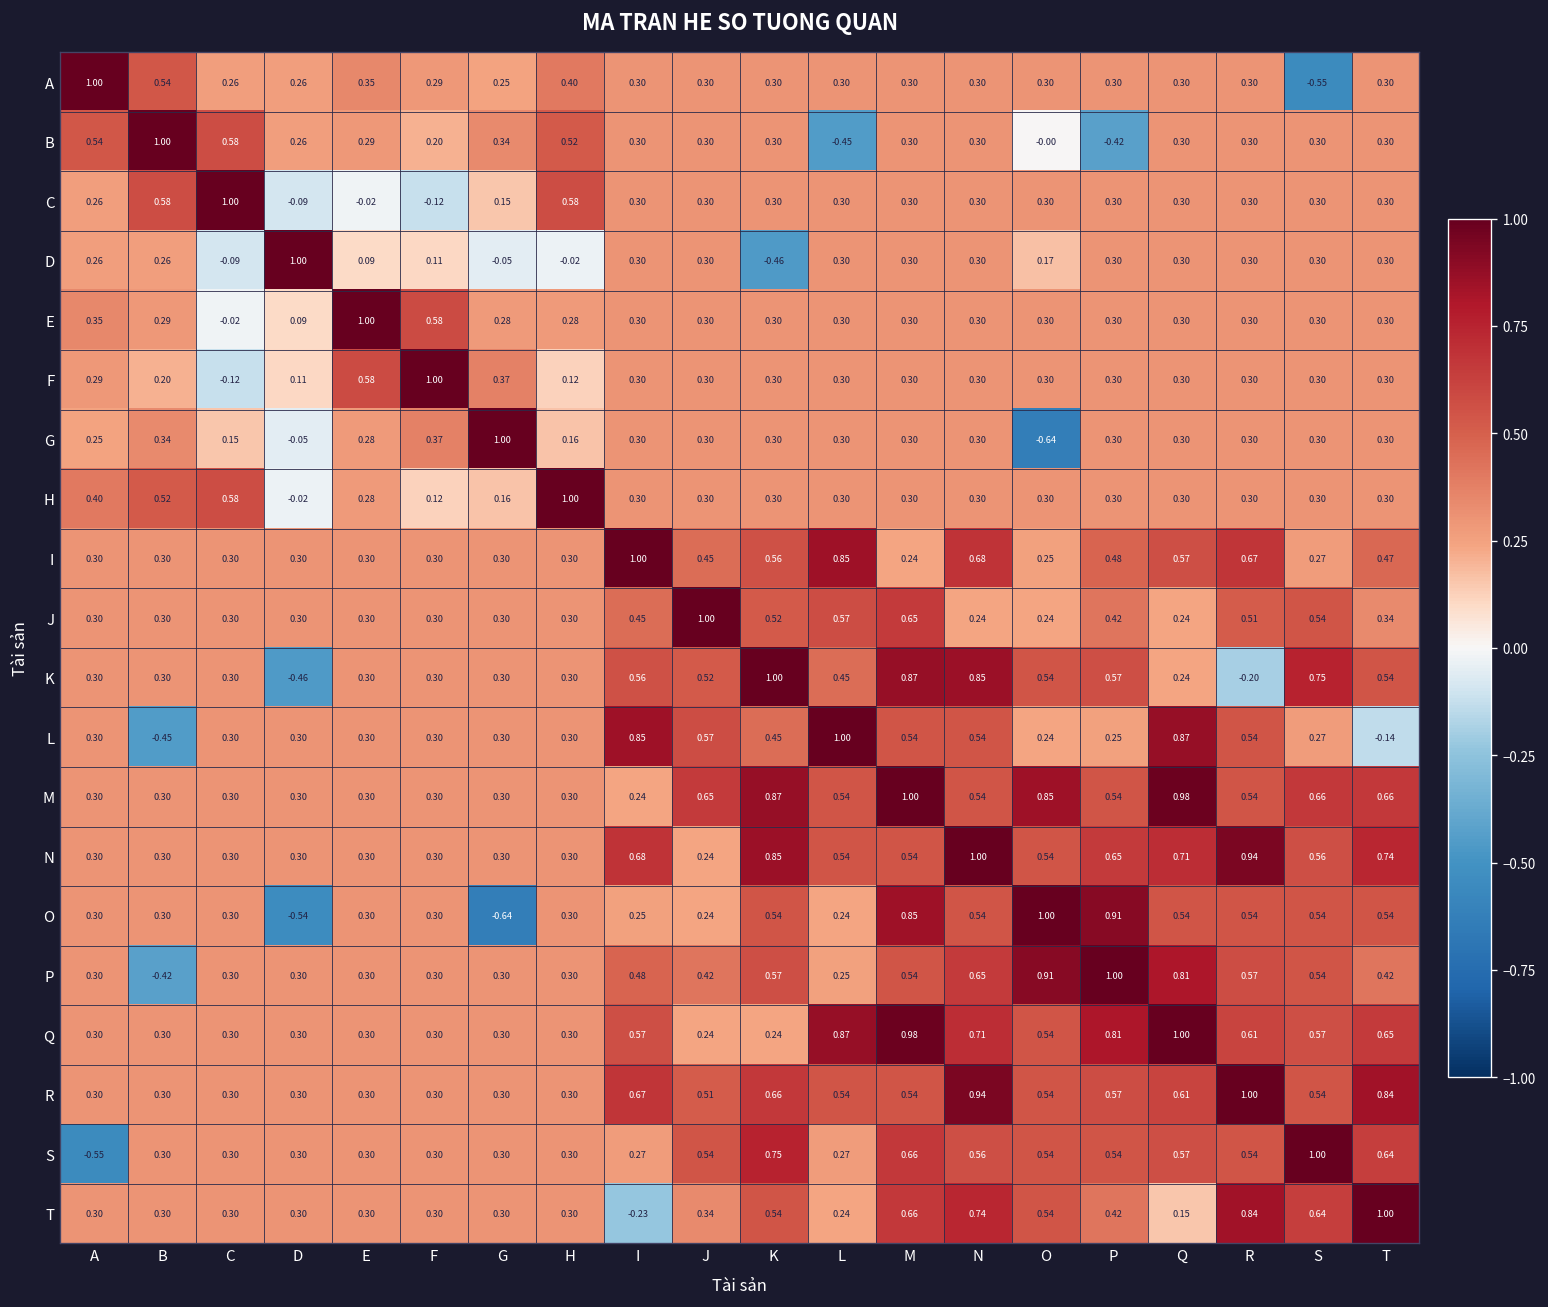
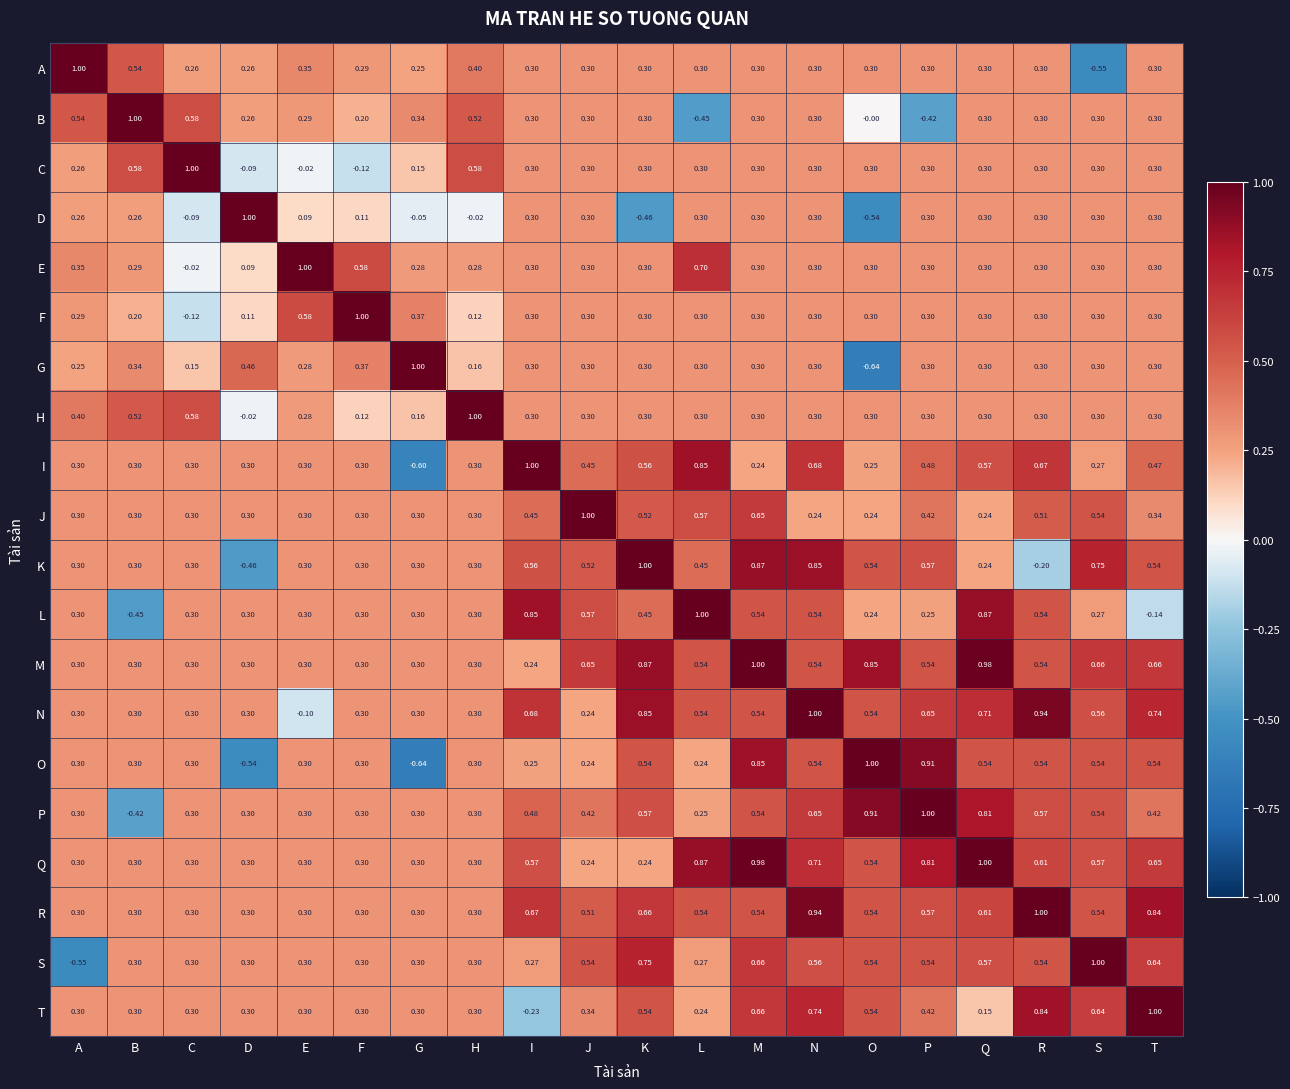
  {
    "D": {
      "A": 0.26,
      "B": 0.26,
      "C": -0.09,
      "D": 1.00,
      "E": 0.09,
      "F": 0.11,
      "G": -0.05,
      "H": -0.02,
      "I": 0.30,
      "J": 0.30,
      "K": -0.46,
      "L": 0.30,
      "M": 0.30,
      "N": 0.30,
-     "O": 0.17,
+     "O": -0.54,
      "P": 0.30,
      "Q": 0.30,
      "R": 0.30,
      "S": 0.30,
      "T": 0.30
    },
    "E": {
      "A": 0.35,
      "B": 0.29,
      "C": -0.02,
      "D": 0.09,
      "E": 1.00,
      "F": 0.58,
      "G": 0.28,
      "H": 0.28,
      "I": 0.30,
      "J": 0.30,
      "K": 0.30,
-     "L": 0.30,
+     "L": 0.70,
      "M": 0.30,
      "N": 0.30,
      "O": 0.30,
      "P": 0.30,
      "Q": 0.30,
      "R": 0.30,
      "S": 0.30,
      "T": 0.30
    },
    "G": {
      "A": 0.25,
      "B": 0.34,
      "C": 0.15,
-     "D": -0.05,
+     "D": 0.46,
      "E": 0.28,
      "F": 0.37,
      "G": 1.00,
      "H": 0.16,
      "I": 0.30,
      "J": 0.30,
      "K": 0.30,
      "L": 0.30,
      "M": 0.30,
      "N": 0.30,
      "O": -0.64,
      "P": 0.30,
      "Q": 0.30,
      "R": 0.30,
      "S": 0.30,
      "T": 0.30
    },
    "I": {
      "A": 0.30,
      "B": 0.30,
      "C": 0.30,
      "D": 0.30,
      "E": 0.30,
      "F": 0.30,
-     "G": 0.30,
+     "G": -0.60,
      "H": 0.30,
      "I": 1.00,
      "J": 0.45,
      "K": 0.56,
      "L": 0.85,
      "M": 0.24,
      "N": 0.68,
      "O": 0.25,
      "P": 0.48,
      "Q": 0.57,
      "R": 0.67,
      "S": 0.27,
      "T": 0.47
    },
    "N": {
      "A": 0.30,
      "B": 0.30,
      "C": 0.30,
      "D": 0.30,
-     "E": 0.30,
+     "E": -0.10,
      "F": 0.30,
      "G": 0.30,
      "H": 0.30,
      "I": 0.68,
      "J": 0.24,
      "K": 0.85,
      "L": 0.54,
      "M": 0.54,
      "N": 1.00,
      "O": 0.54,
      "P": 0.65,
      "Q": 0.71,
      "R": 0.94,
      "S": 0.56,
      "T": 0.74
    }
  }
